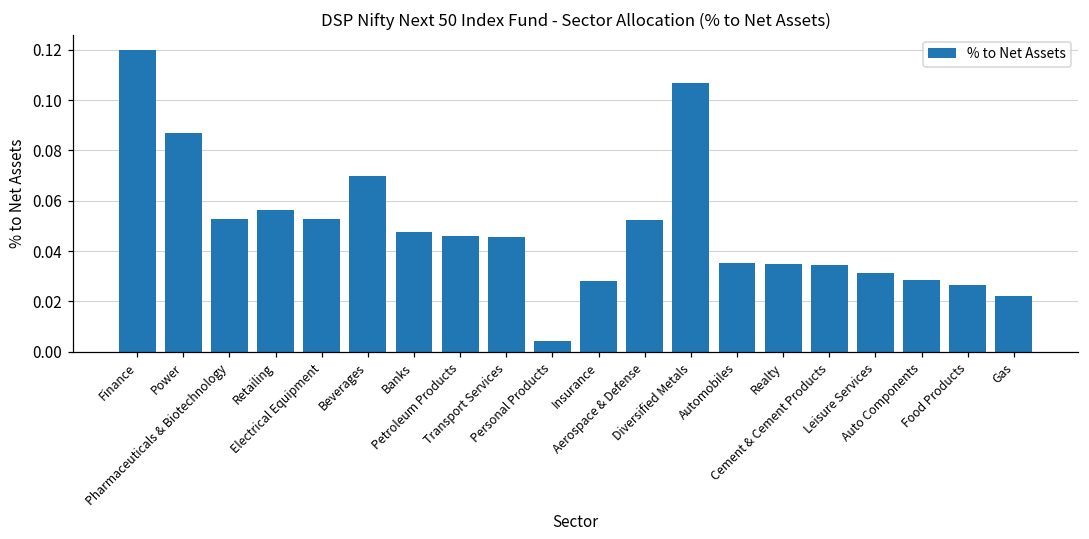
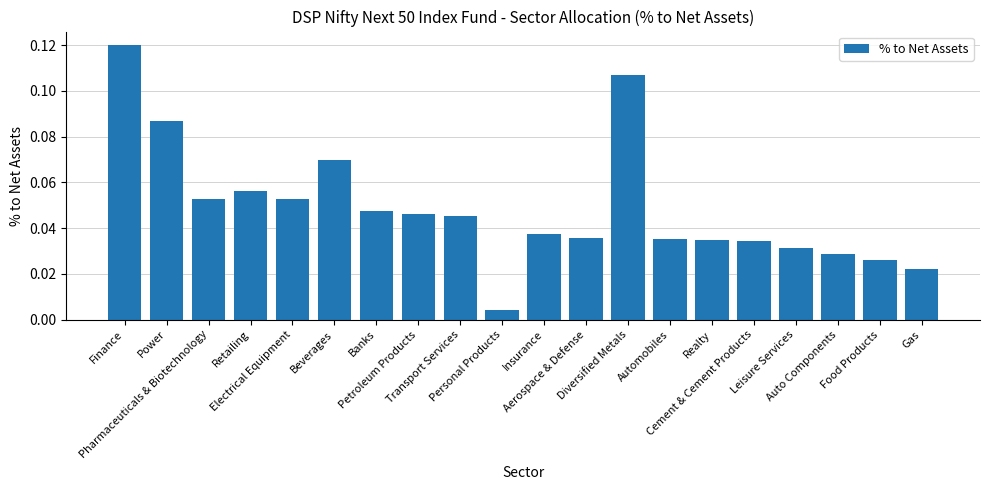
  {
    "Finance": 0.120,
    "Power": 0.087,
    "Pharmaceuticals & Biotechnology": 0.053,
    "Retailing": 0.056,
    "Electrical Equipment": 0.053,
    "Beverages": 0.070,
    "Banks": 0.048,
    "Petroleum Products": 0.046,
    "Transport Services": 0.045,
    "Personal Products": 0.004,
-   "Insurance": 0.028,
-   "Aerospace & Defense": 0.052,
+   "Insurance": 0.037,
+   "Aerospace & Defense": 0.036,
    "Diversified Metals": 0.107,
    "Automobiles": 0.035,
    "Realty": 0.035,
    "Cement & Cement Products": 0.035,
    "Leisure Services": 0.031,
    "Auto Components": 0.029,
    "Food Products": 0.026,
    "Gas": 0.022
  }
